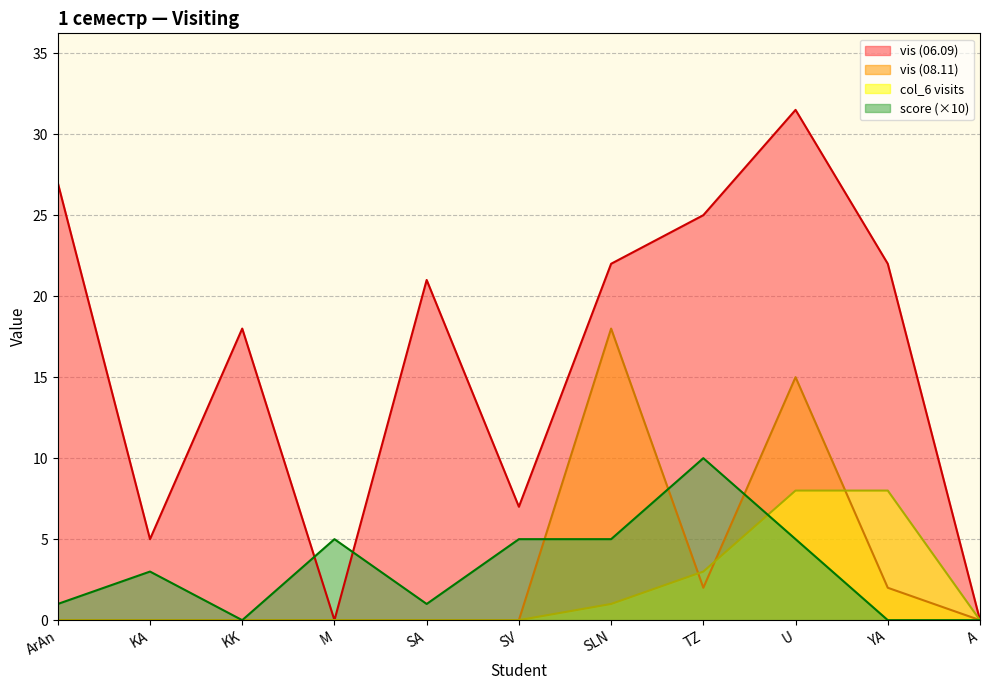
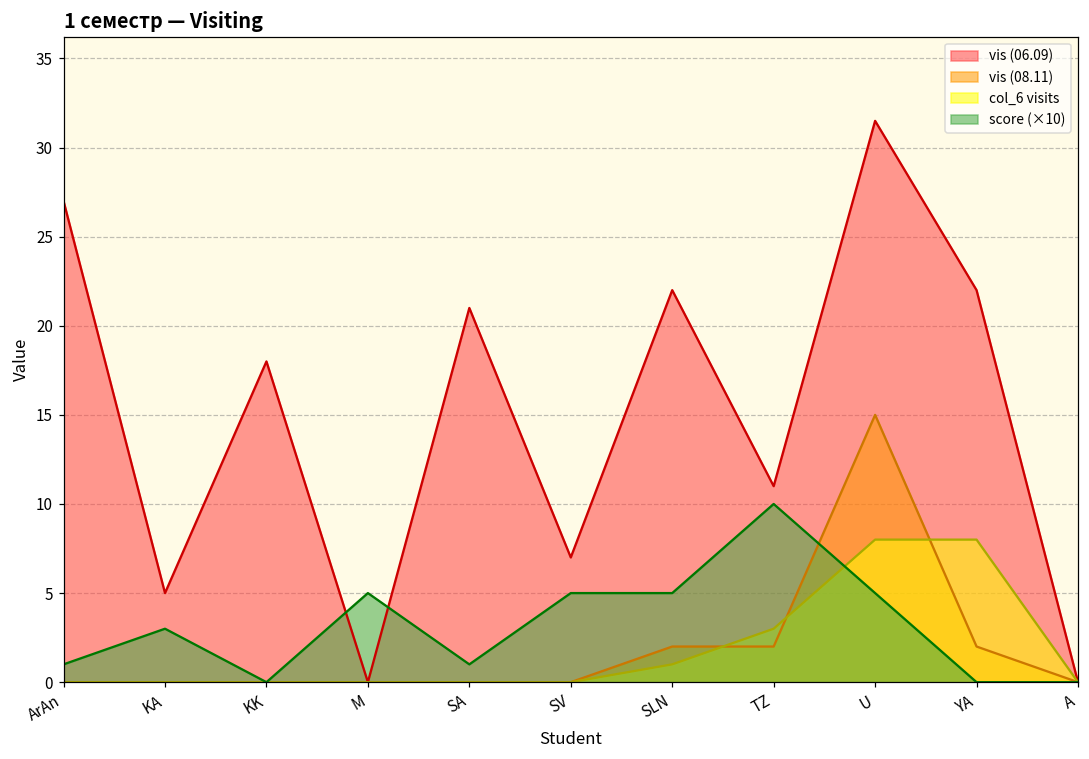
  {
    "vis (06.09)": {
      "ArAn": 27,
      "KA": 5,
      "KK": 18,
      "SA": 21,
      "SV": 7,
      "SLN": 22,
-     "TZ": 25,
+     "TZ": 11,
      "U": 31.5,
      "YA": 22
    },
    "vis (08.11)": {
-     "SLN": 18,
+     "SLN": 2,
      "TZ": 2,
      "U": 15,
      "YA": 2
    },
    "col_6 visits": {
      "SLN": 1,
      "TZ": 3,
      "U": 8,
      "YA": 8
    },
    "score (×10)": {
      "ArAn": 1,
      "KA": 3,
      "M": 5,
      "SA": 1,
      "SV": 5,
      "SLN": 5,
      "TZ": 10,
      "U": 5,
      "YA": 0
    }
  }
